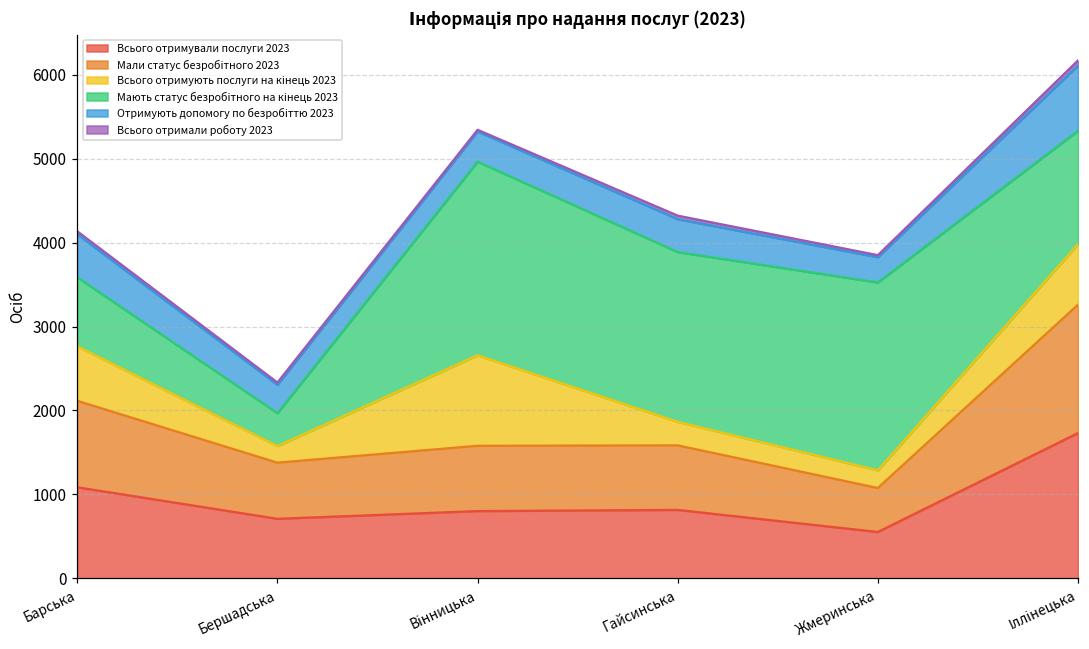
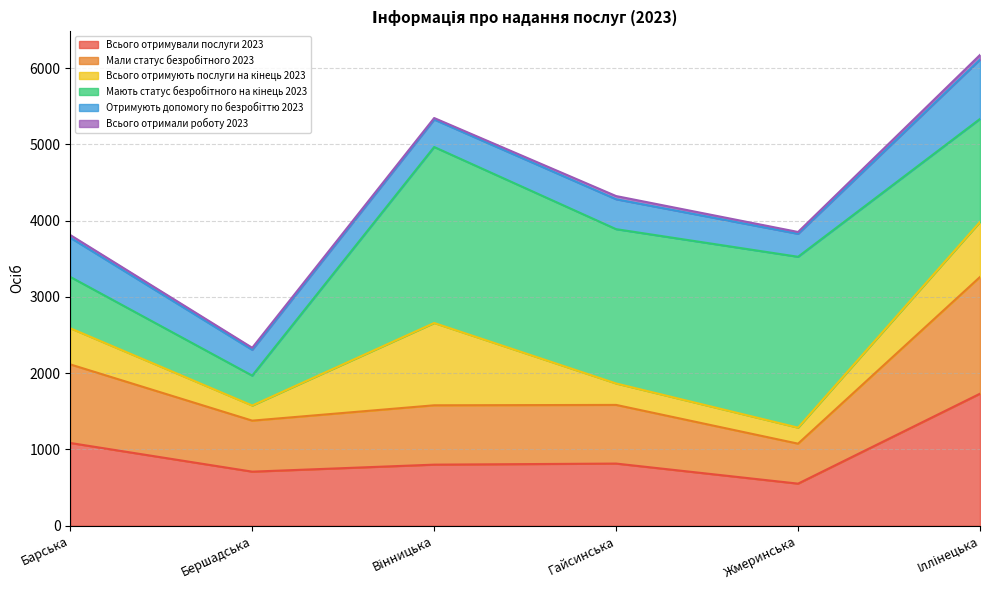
  {
    "Всього отримують послуги на кінець 2023": {
-     "Барська": 700,
+     "Барська": 500,
      "Бершадська": 200,
      "Вінницька": 1100,
      "Гайсинська": 300,
      "Жмеринська": 200,
      "Іллінецька": 700
    },
    "Мають статус безробітного на кінець 2023": {
-     "Барська": 800,
+     "Барська": 700,
      "Бершадська": 400,
      "Вінницька": 2300,
      "Гайсинська": 2000,
      "Жмеринська": 2200,
      "Іллінецька": 1400
    },
    "Отримують допомогу по безробіттю 2023": {
      "Барська": 500,
      "Гайсинська": 400,
      "Іллінецька": 800
    },
    "Всього отримали роботу 2023": {
      "Барська": 0,
      "Гайсинська": 0,
      "Іллінецька": 100
    }
  }
